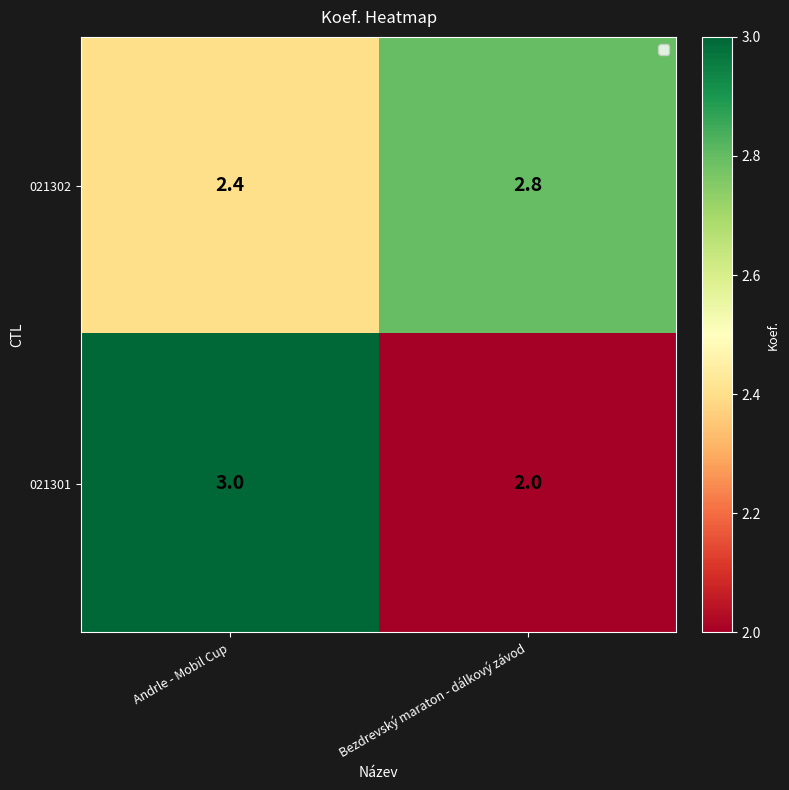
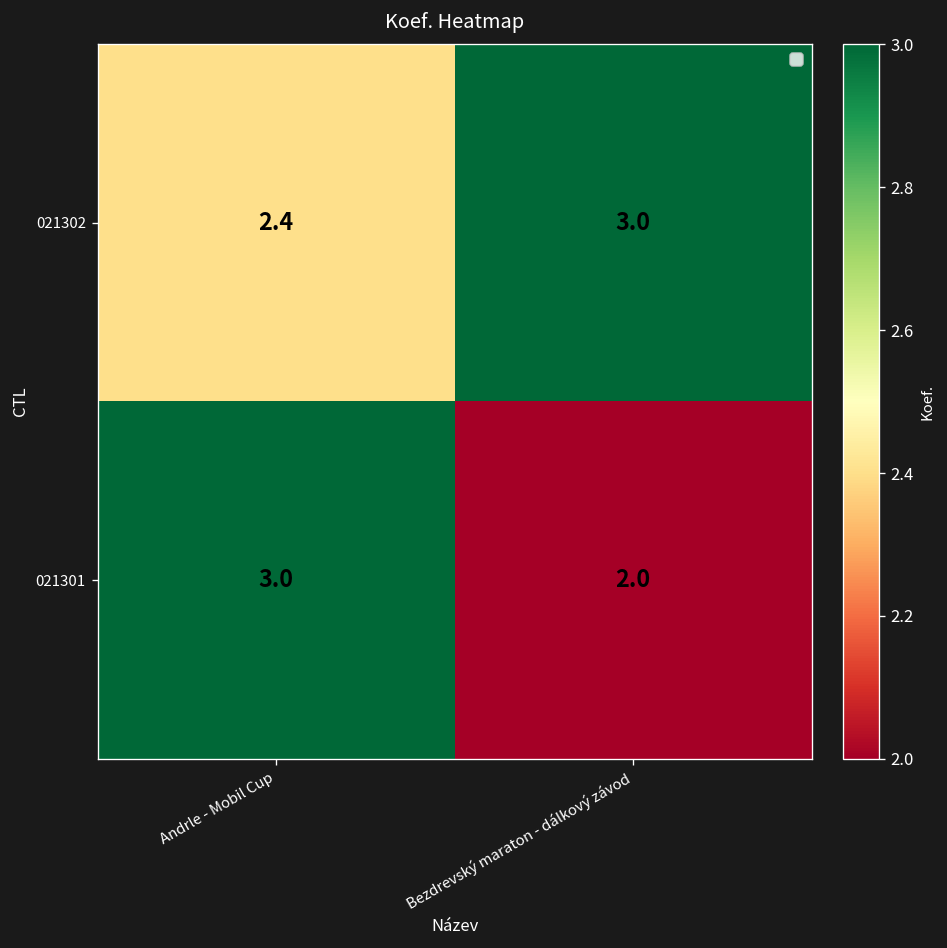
  {
    "021302": {
      "Andrle - Mobil Cup": 2.4,
-     "Bezdrevský maraton - dálkový závod": 2.8
+     "Bezdrevský maraton - dálkový závod": 3.0
    },
    "021301": {
      "Andrle - Mobil Cup": 3.0,
      "Bezdrevský maraton - dálkový závod": 2.0
    }
  }
